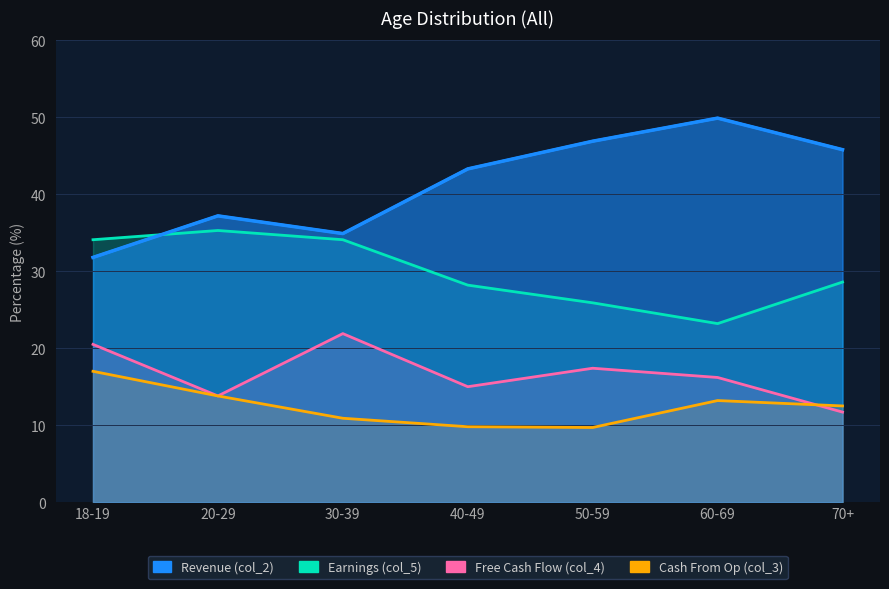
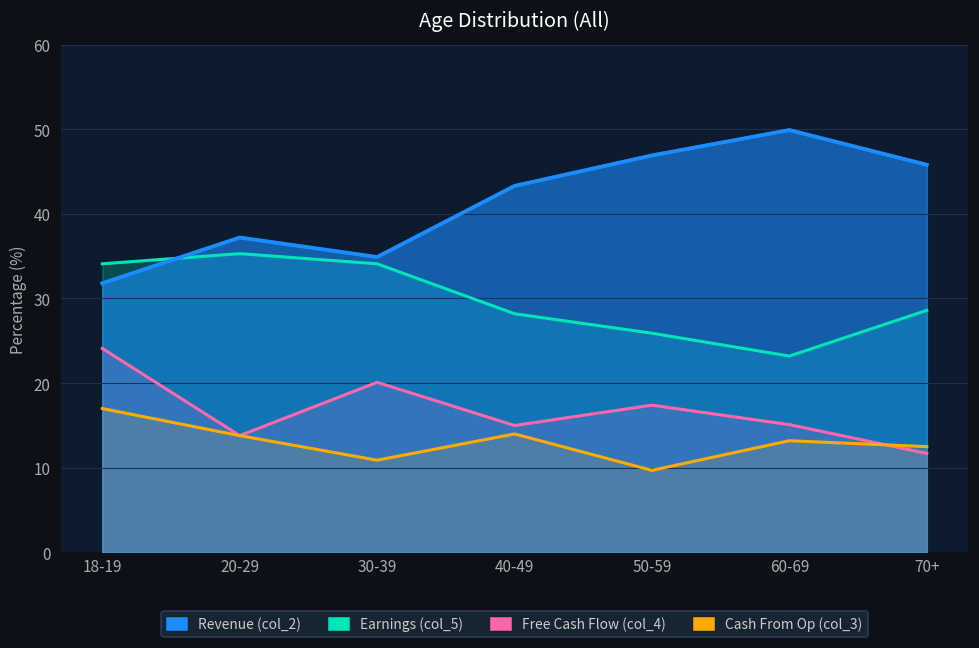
  {
    "Free Cash Flow (col_4)": {
-     "18-19": 21,
-     "30-39": 22,
+     "18-19": 24,
+     "30-39": 20,
      "40-49": 15,
      "50-59": 17,
-     "60-69": 16,
+     "60-69": 15,
      "70+": 12
    },
    "Cash From Op (col_3)": {
      "18-19": 17,
      "30-39": 11,
-     "40-49": 10,
+     "40-49": 14,
      "50-59": 10,
      "60-69": 13,
      "70+": 13
    }
  }
